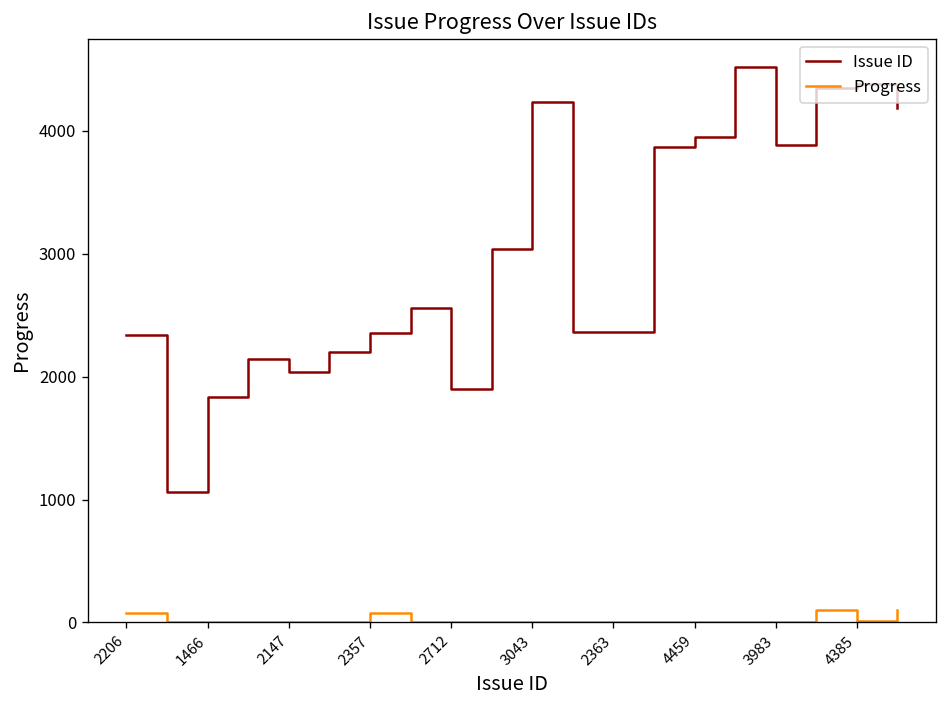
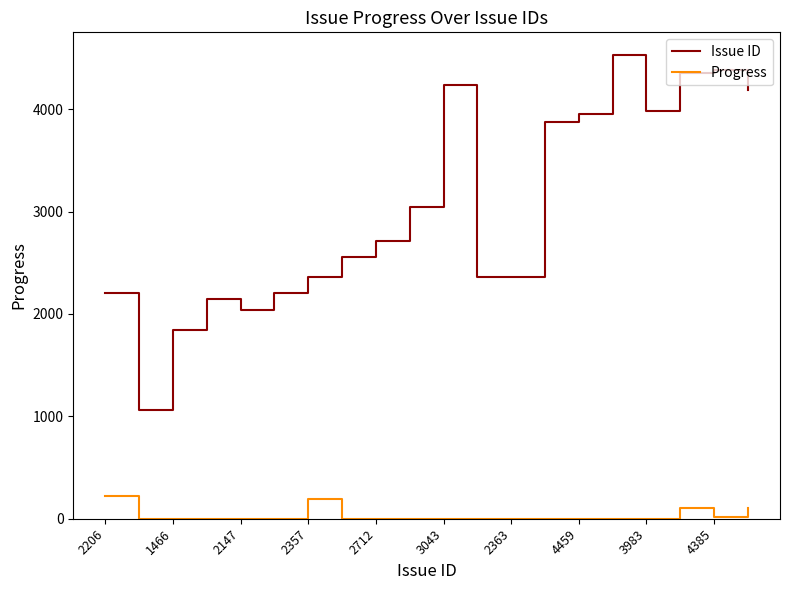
  {
    "Issue ID": {
-     "2206": 2340,
+     "2206": 2210,
      "1466": 1840,
      "2147": 2040,
      "2357": 2360,
-     "2712": 1900,
+     "2712": 2710,
      "3043": 4240,
      "2363": 2360,
      "4459": 3960,
-     "3983": 3890
+     "3983": 3980
    },
    "Progress": {
-     "2206": 80,
+     "2206": 220,
      "1466": 0,
      "2147": 0,
-     "2357": 80,
+     "2357": 190,
      "2712": 0,
      "3043": 0,
      "2363": 0,
      "4459": 0,
      "3983": 0,
      "4385": 10
    }
  }
